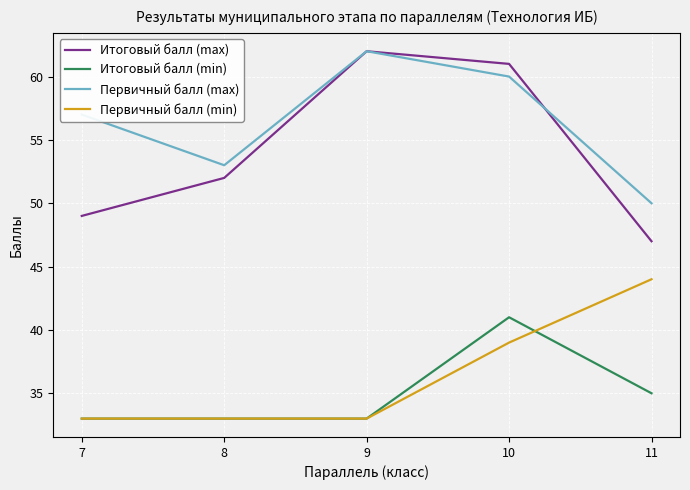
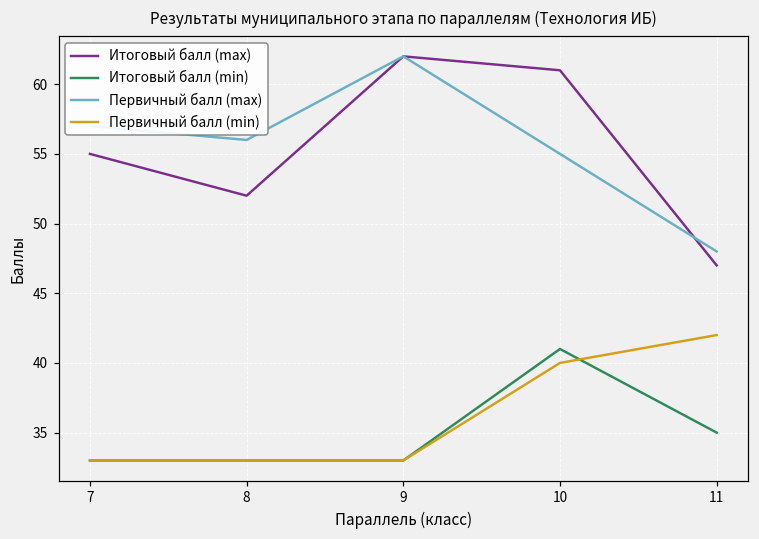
  {
    "Итоговый балл (max)": {
-     "7": 49,
+     "7": 55,
      "8": 52,
      "10": 61,
      "11": 47
    },
    "Итоговый балл (min)": {
      "10": 41,
      "11": 35
    },
    "Первичный балл (max)": {
-     "8": 53,
-     "10": 60,
-     "11": 50
+     "8": 56,
+     "10": 55,
+     "11": 48
    },
    "Первичный балл (min)": {
-     "10": 39,
-     "11": 44
+     "10": 40,
+     "11": 42
    }
  }
